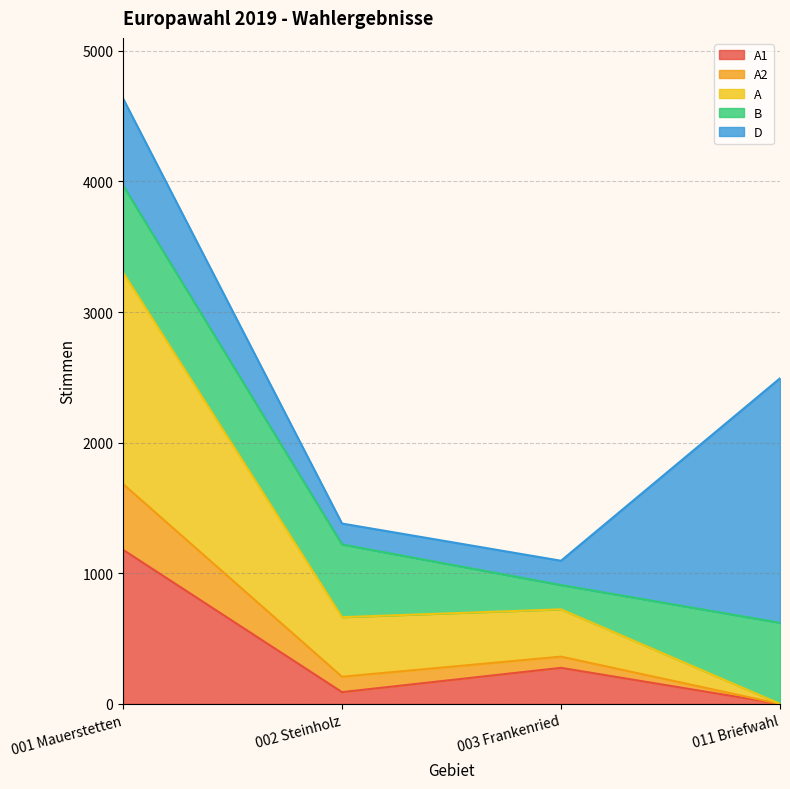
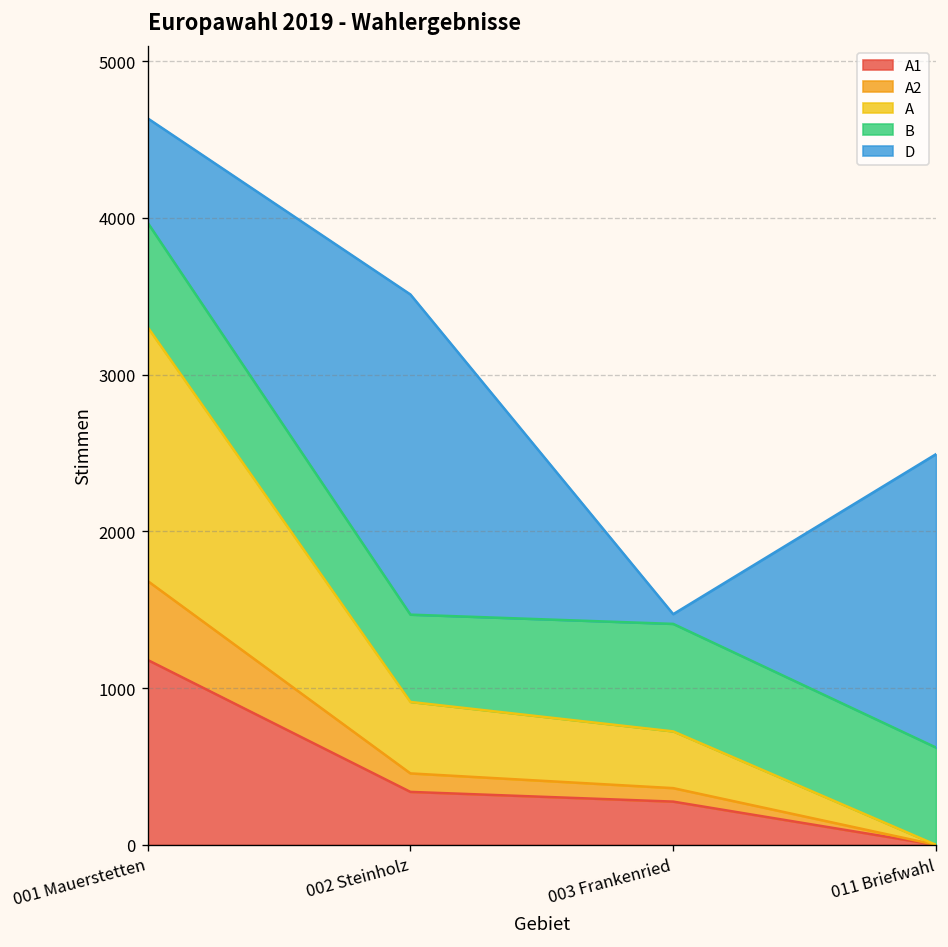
  {
    "A1": {
      "001 Mauerstetten": 1180,
-     "002 Steinholz": 90,
+     "002 Steinholz": 340,
      "003 Frankenried": 280
    },
    "B": {
      "001 Mauerstetten": 670,
      "002 Steinholz": 560,
-     "003 Frankenried": 190,
+     "003 Frankenried": 690,
      "011 Briefwahl": 620
    },
    "D": {
      "001 Mauerstetten": 670,
-     "002 Steinholz": 160,
-     "003 Frankenried": 190,
+     "002 Steinholz": 2040,
+     "003 Frankenried": 60,
      "011 Briefwahl": 1870
    }
  }
